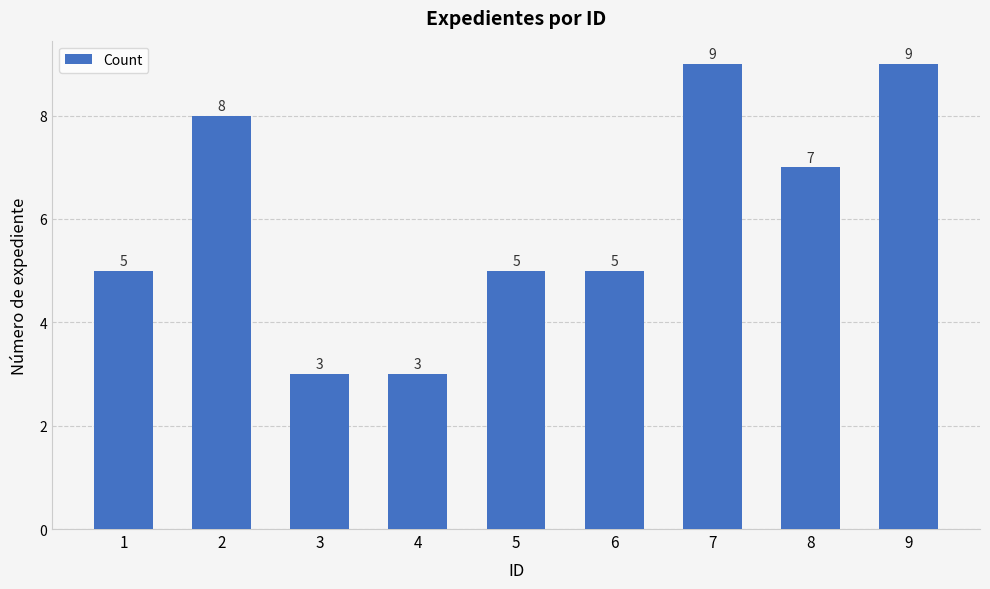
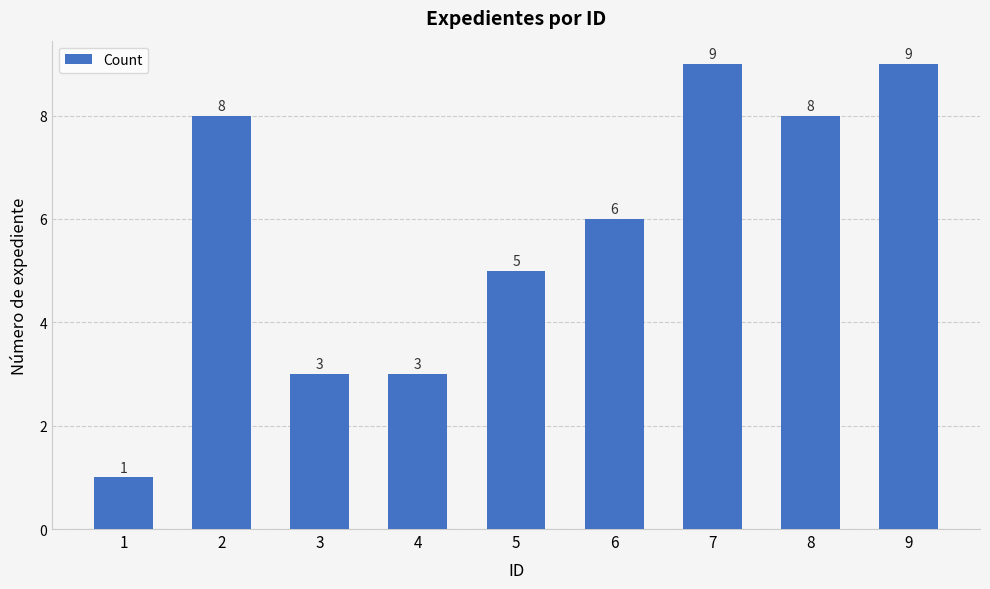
  {
-   "1": 5,
+   "1": 1,
    "2": 8,
    "3": 3,
    "4": 3,
    "5": 5,
-   "6": 5,
+   "6": 6,
    "7": 9,
-   "8": 7,
+   "8": 8,
    "9": 9
  }
